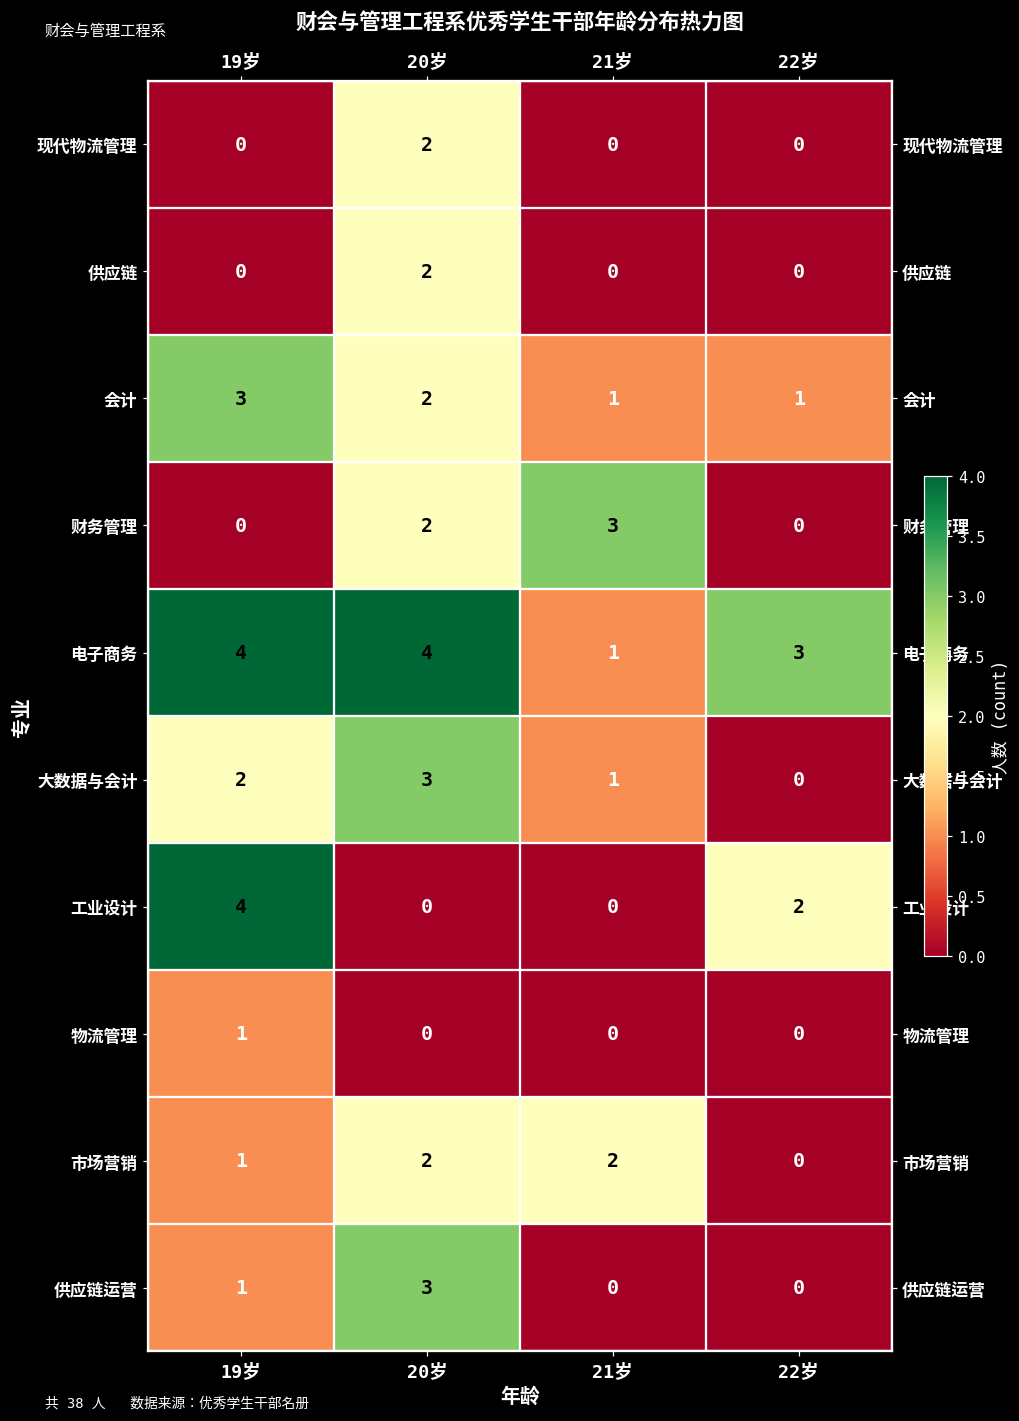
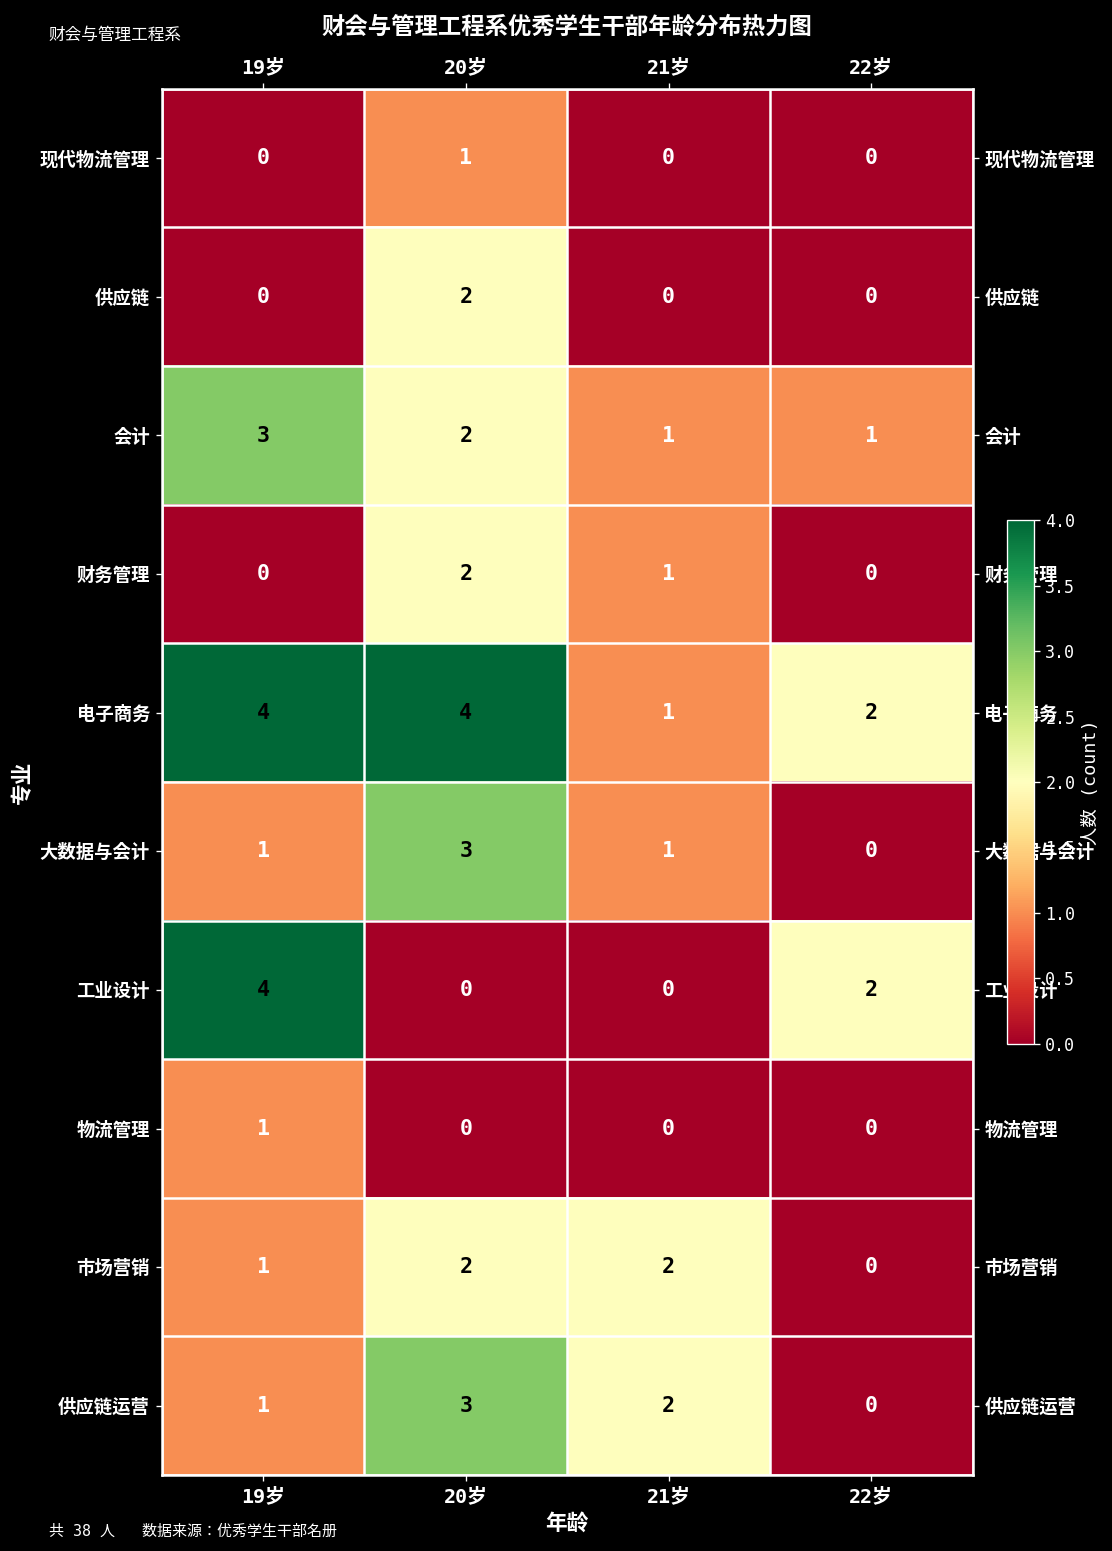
  {
    "现代物流管理": {
      "19岁": 0,
-     "20岁": 2,
+     "20岁": 1,
      "21岁": 0,
      "22岁": 0
    },
    "供应链": {
      "19岁": 0,
      "20岁": 2,
      "21岁": 0,
      "22岁": 0
    },
    "会计": {
      "19岁": 3,
      "20岁": 2,
      "21岁": 1,
      "22岁": 1
    },
    "财务管理": {
      "19岁": 0,
      "20岁": 2,
-     "21岁": 3,
+     "21岁": 1,
      "22岁": 0
    },
    "电子商务": {
      "19岁": 4,
      "20岁": 4,
      "21岁": 1,
-     "22岁": 3
+     "22岁": 2
    },
    "大数据与会计": {
-     "19岁": 2,
+     "19岁": 1,
      "20岁": 3,
      "21岁": 1,
      "22岁": 0
    },
    "工业设计": {
      "19岁": 4,
      "20岁": 0,
      "21岁": 0,
      "22岁": 2
    },
    "物流管理": {
      "19岁": 1,
      "20岁": 0,
      "21岁": 0,
      "22岁": 0
    },
    "市场营销": {
      "19岁": 1,
      "20岁": 2,
      "21岁": 2,
      "22岁": 0
    },
    "供应链运营": {
      "19岁": 1,
      "20岁": 3,
-     "21岁": 0,
+     "21岁": 2,
      "22岁": 0
    }
  }
